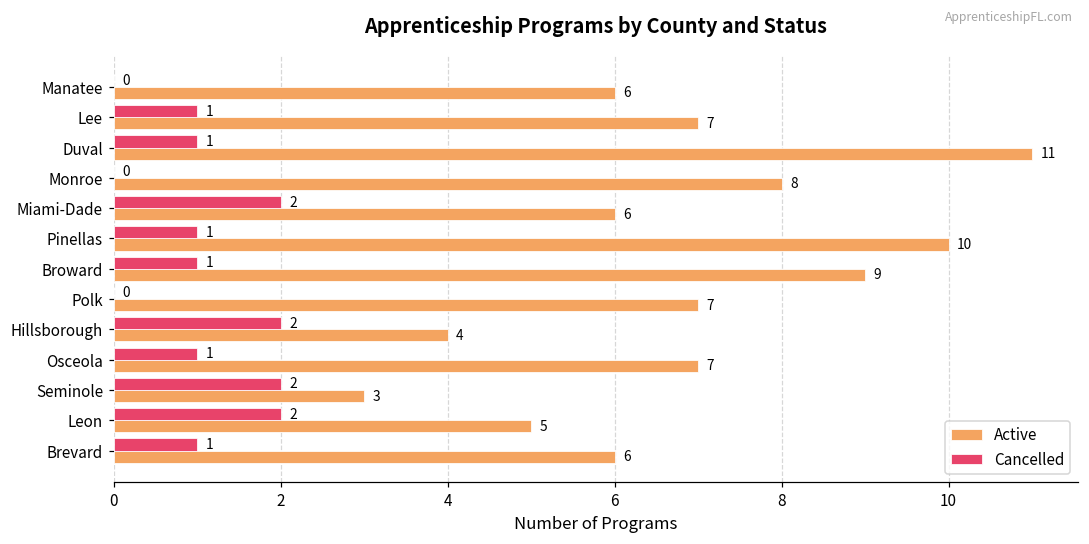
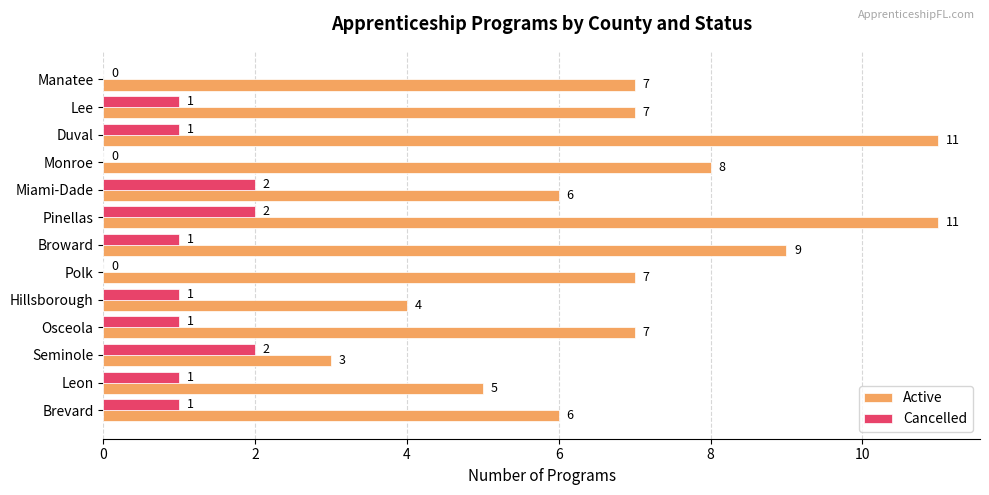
  {
    "Active": {
-     "Manatee": 6,
+     "Manatee": 7,
      "Lee": 7,
      "Duval": 11,
      "Monroe": 8,
      "Miami-Dade": 6,
-     "Pinellas": 10,
+     "Pinellas": 11,
      "Broward": 9,
      "Polk": 7,
      "Hillsborough": 4,
      "Osceola": 7,
      "Seminole": 3,
      "Leon": 5,
      "Brevard": 6
    },
    "Cancelled": {
      "Manatee": 0,
      "Lee": 1,
      "Duval": 1,
      "Monroe": 0,
      "Miami-Dade": 2,
-     "Pinellas": 1,
+     "Pinellas": 2,
      "Broward": 1,
      "Polk": 0,
-     "Hillsborough": 2,
+     "Hillsborough": 1,
      "Osceola": 1,
      "Seminole": 2,
-     "Leon": 2,
+     "Leon": 1,
      "Brevard": 1
    }
  }
